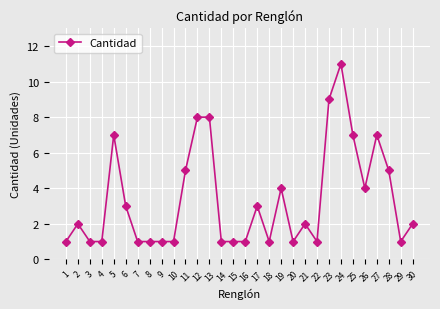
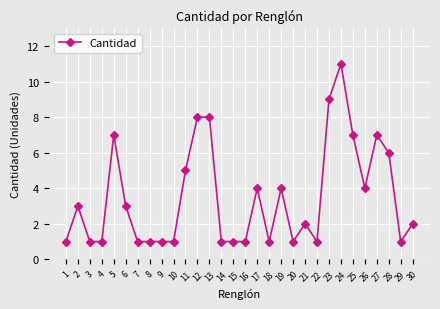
  {
    "1": 1,
-   "2": 2,
+   "2": 3,
    "3": 1,
    "4": 1,
    "5": 7,
    "6": 3,
    "7": 1,
    "8": 1,
    "9": 1,
    "10": 1,
    "11": 5,
    "12": 8,
    "13": 8,
    "14": 1,
    "15": 1,
    "16": 1,
-   "17": 3,
+   "17": 4,
    "18": 1,
    "19": 4,
    "20": 1,
    "21": 2,
    "22": 1,
    "23": 9,
    "24": 11,
    "25": 7,
    "26": 4,
    "27": 7,
-   "28": 5,
+   "28": 6,
    "29": 1,
    "30": 2
  }
